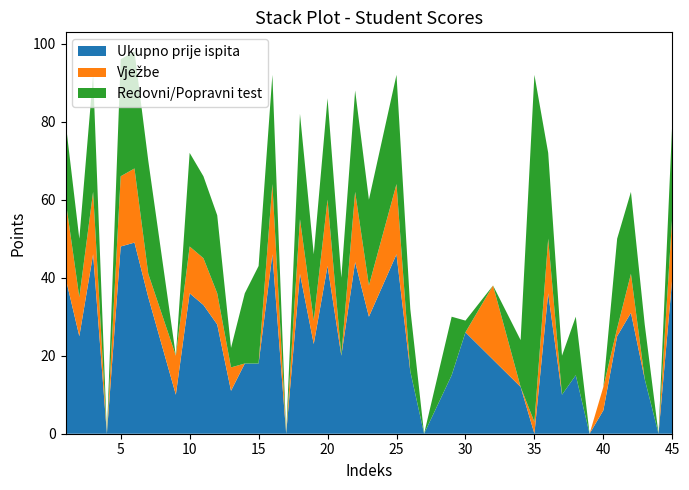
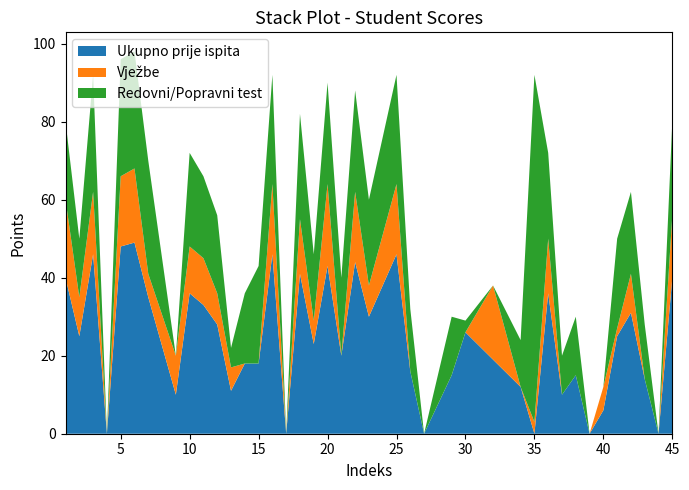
  {
    "Vježbe": {
-     "20": 17
+     "20": 21
    },
    "Redovni/Popravni test": {
      "10": 24,
      "15": 25,
      "20": 26,
      "25": 28,
      "30": 3,
      "35": 89,
      "45": 24
    }
  }
